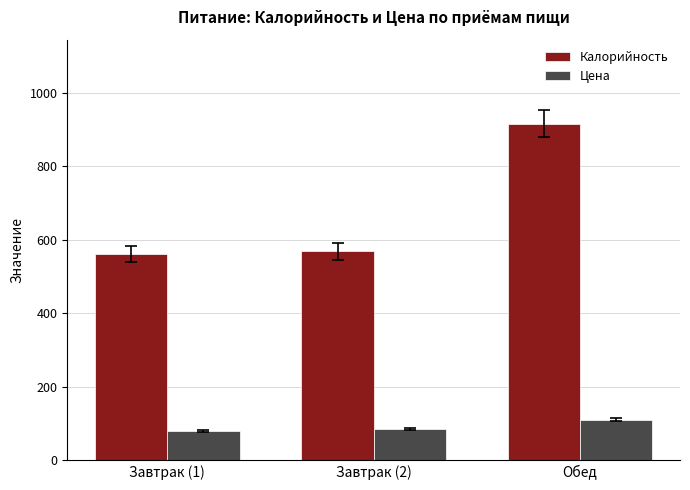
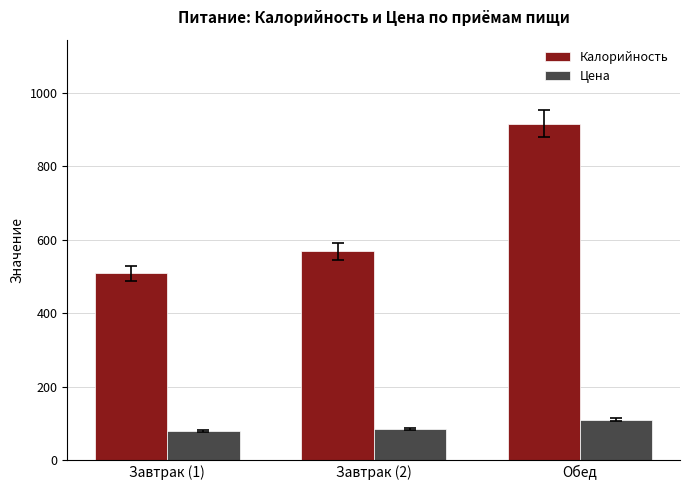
  {
    "Калорийность": {
-     "Завтрак (1)": 560,
+     "Завтрак (1)": 510,
      "Завтрак (2)": 570,
      "Обед": 920
    },
    "Цена": {
      "Завтрак (1)": 80,
      "Завтрак (2)": 90,
      "Обед": 110
    }
  }
